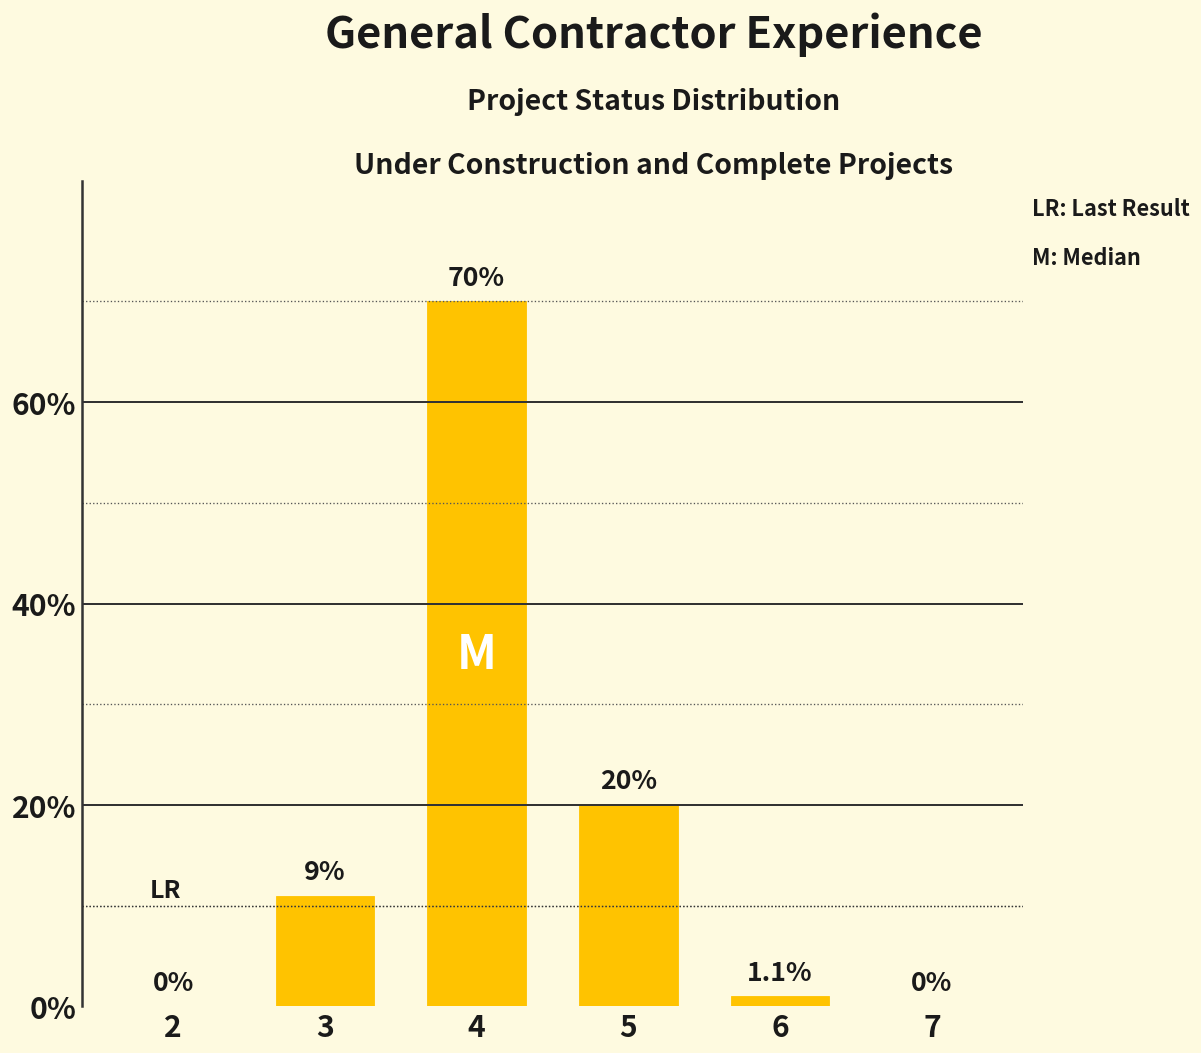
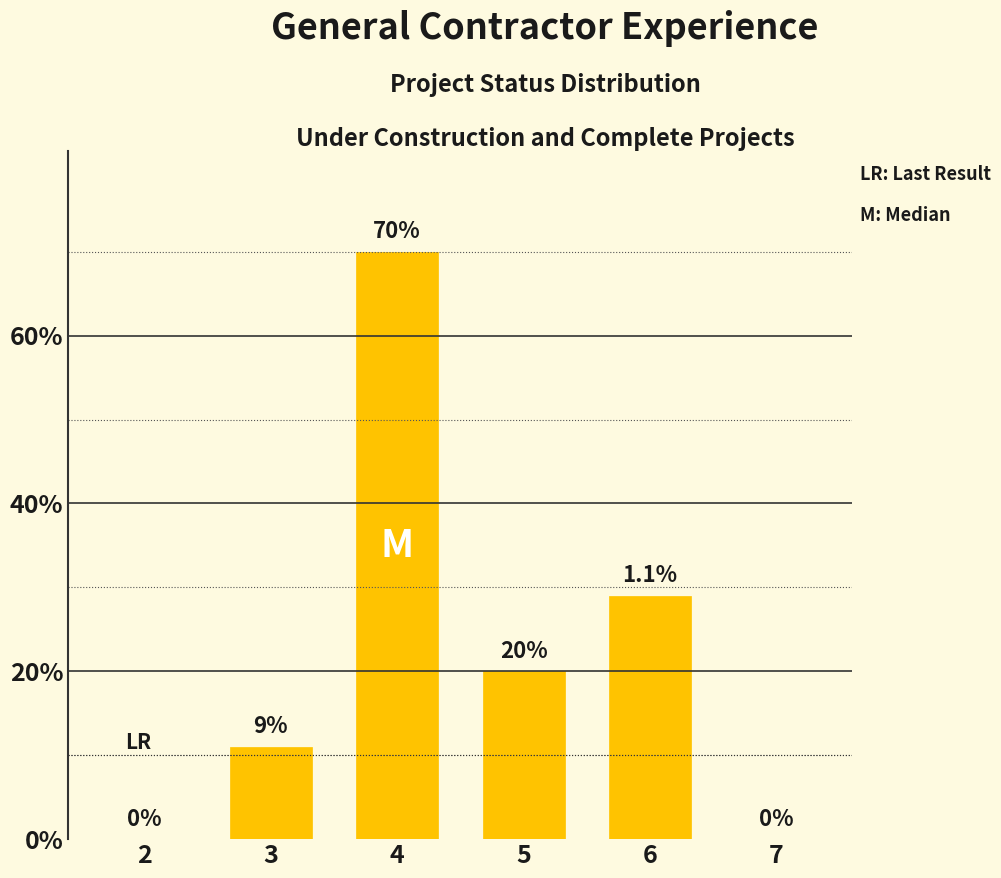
  {
-   "6": "1%"
+   "6": "29%"
  }
